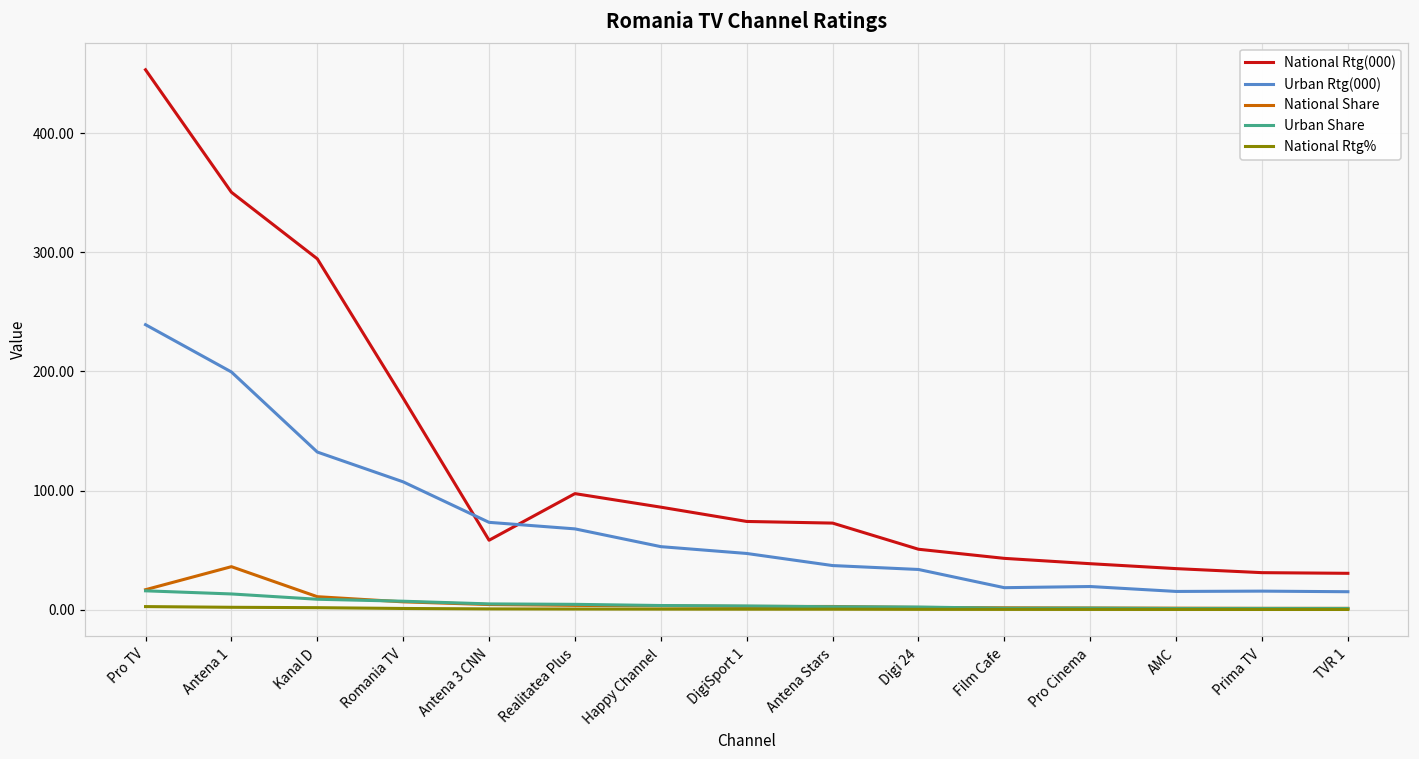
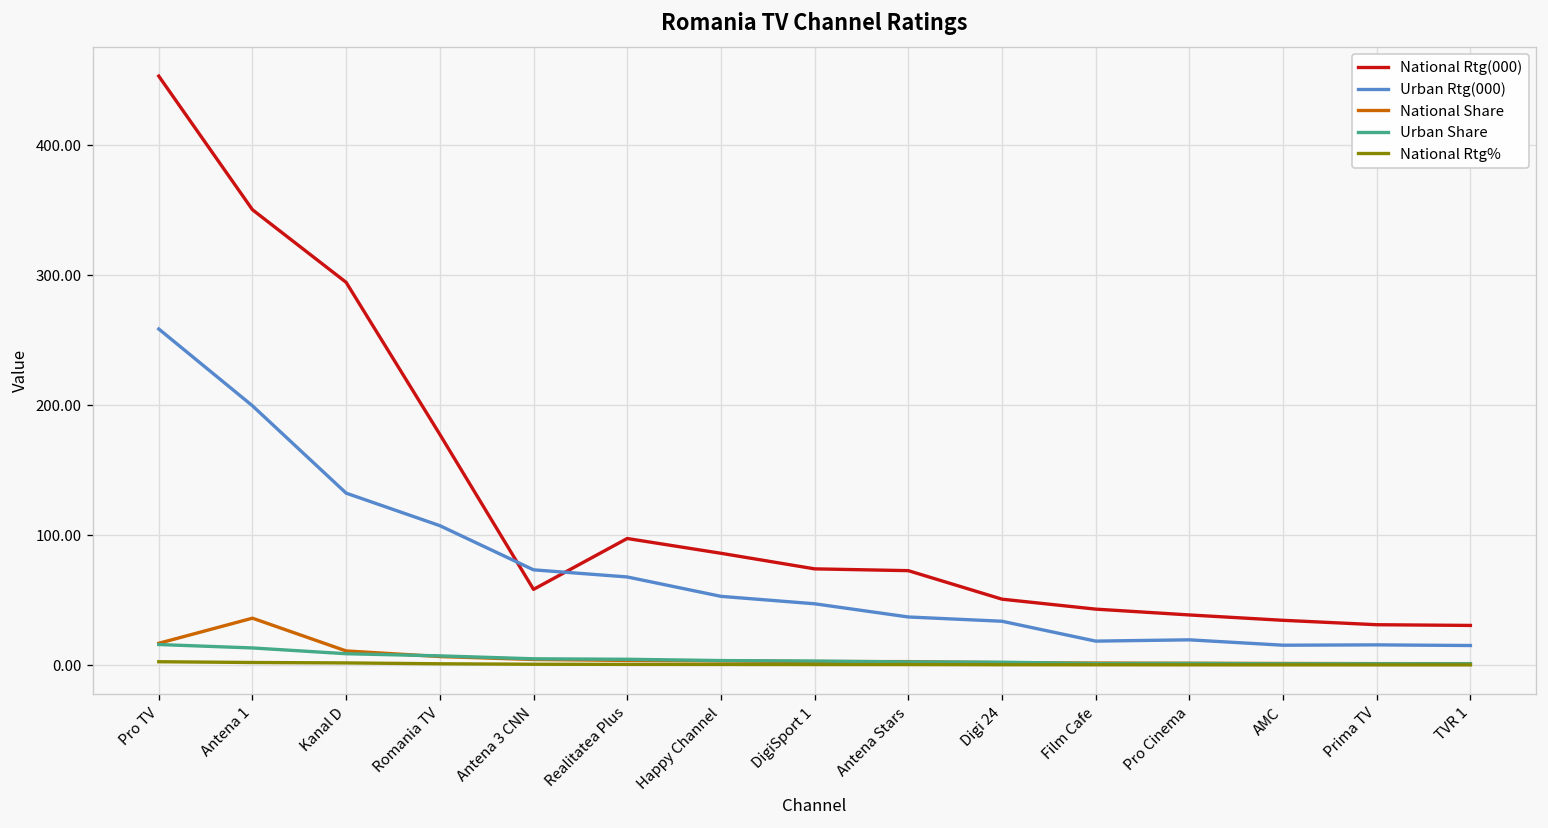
  {
    "National Rtg(000)": {
      "Pro TV": 453,
      "Antena 1": 350,
      "Kanal D": 295,
      "Romania TV": 178,
      "Antena 3 CNN": 58,
      "Realitatea Plus": 97,
      "Happy Channel": 86,
      "DigiSport 1": 74,
      "Antena Stars": 73,
      "Digi 24": 51,
      "Film Cafe": 43,
      "Pro Cinema": 39,
      "AMC": 34,
      "Prima TV": 31,
      "TVR 1": 31
    },
    "Urban Rtg(000)": {
-     "Pro TV": 239,
+     "Pro TV": 259,
      "Antena 1": 200,
      "Kanal D": 132,
      "Romania TV": 107,
      "Antena 3 CNN": 73,
      "Realitatea Plus": 68,
      "Happy Channel": 53,
      "DigiSport 1": 47,
      "Antena Stars": 37,
      "Digi 24": 34,
      "Film Cafe": 18,
      "Pro Cinema": 19,
      "AMC": 15,
      "Prima TV": 16,
      "TVR 1": 15
    },
    "National Share": {
      "Antena 1": 36
    },
    "Urban Share": {
      "Antena 1": 13
    },
    "National Rtg%": {
      "Pro TV": 3,
      "Antena 1": 2,
      "Kanal D": 2,
      "Romania TV": 1,
      "Antena 3 CNN": 1,
      "Realitatea Plus": 1,
      "Happy Channel": 0
    }
  }
